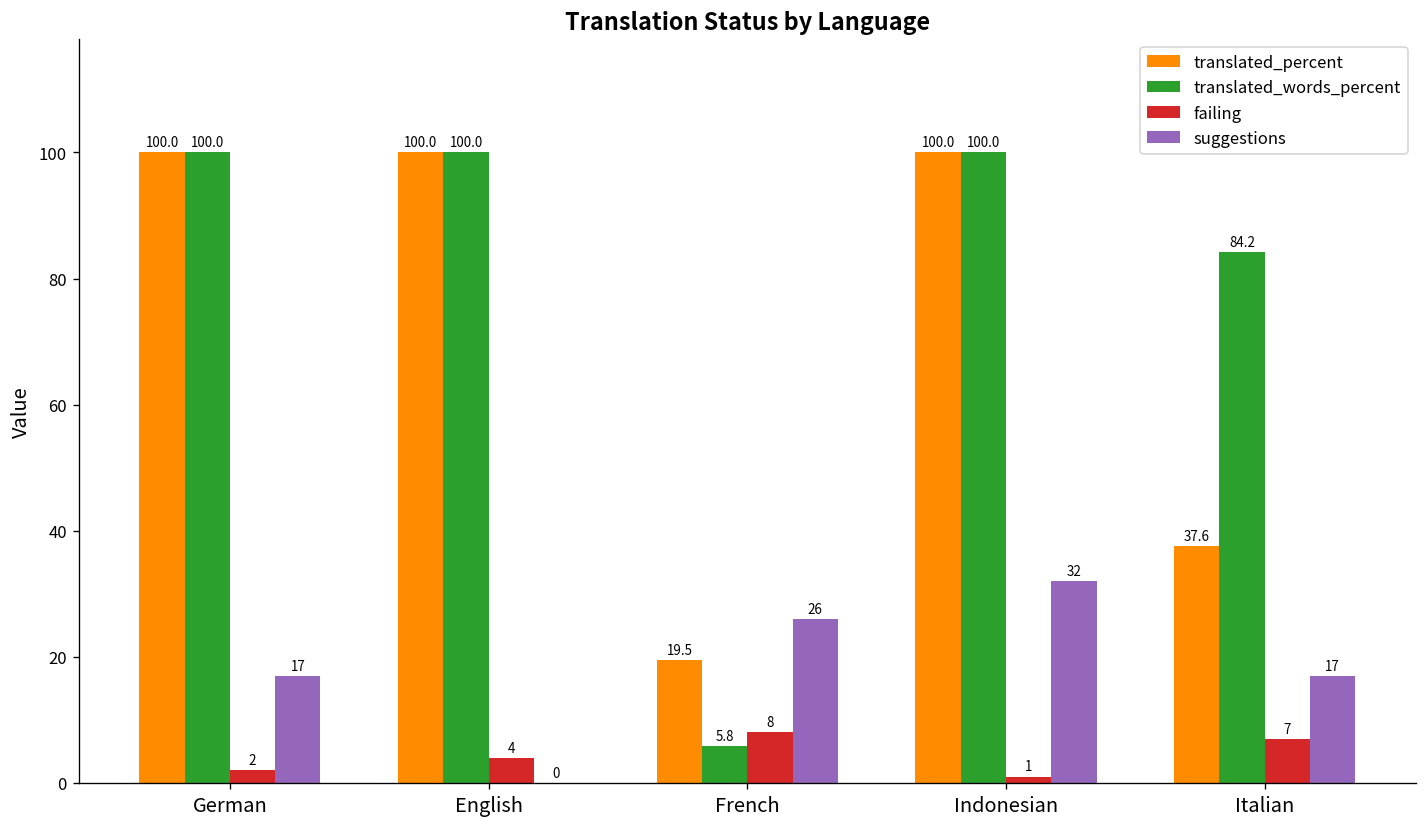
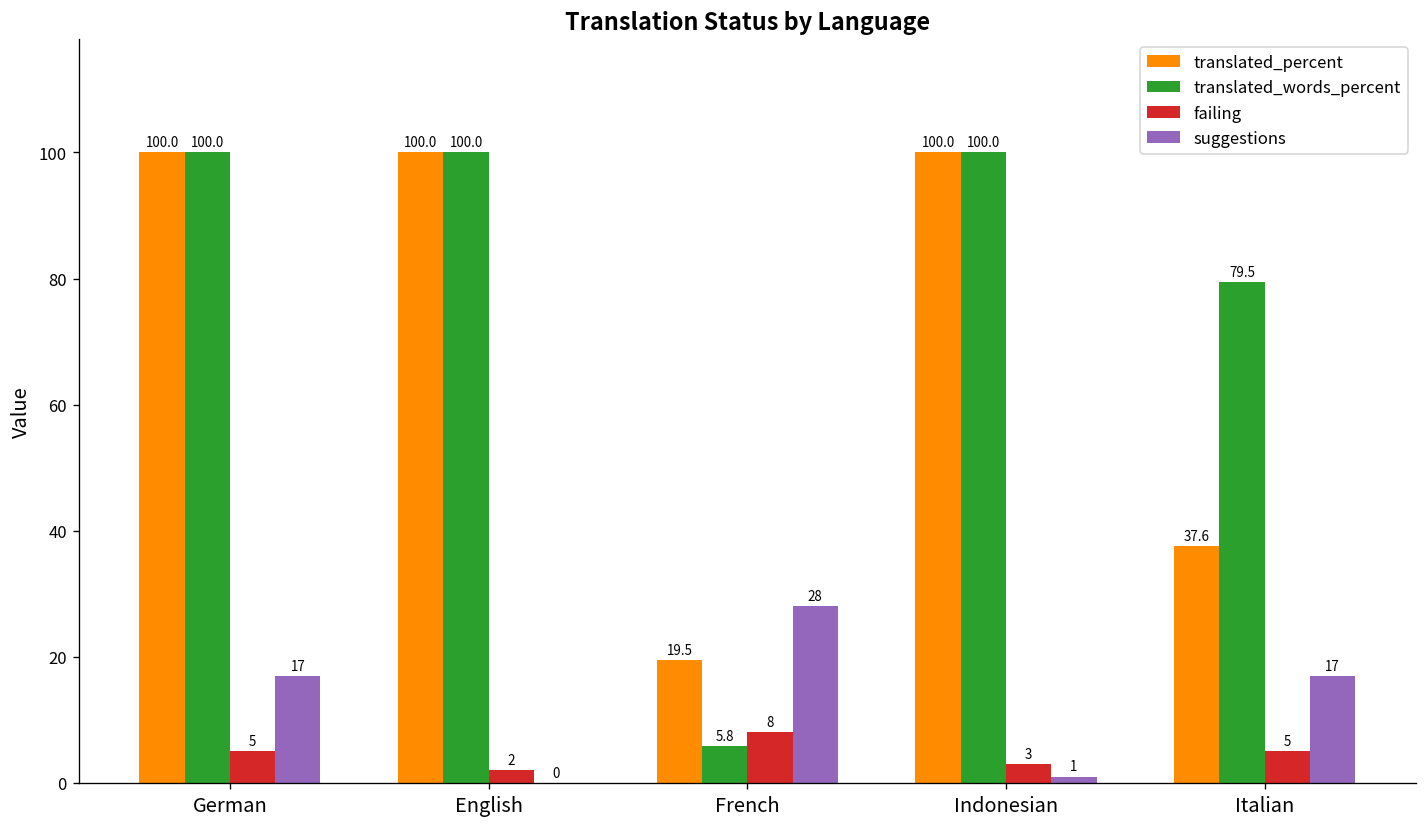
  {
    "translated_percent": {
      "German": 100.0,
      "English": 100.0,
      "French": 19.5,
      "Indonesian": 100.0,
      "Italian": 37.6
    },
    "translated_words_percent": {
      "German": 100.0,
      "English": 100.0,
      "French": 5.8,
      "Indonesian": 100.0,
-     "Italian": 84.2
+     "Italian": 79.5
    },
    "failing": {
-     "German": 2,
-     "English": 4,
+     "German": 5,
+     "English": 2,
      "French": 8,
-     "Indonesian": 1,
-     "Italian": 7
+     "Indonesian": 3,
+     "Italian": 5
    },
    "suggestions": {
      "German": 17,
      "English": 0,
-     "French": 26,
-     "Indonesian": 32,
+     "French": 28,
+     "Indonesian": 1,
      "Italian": 17
    }
  }
